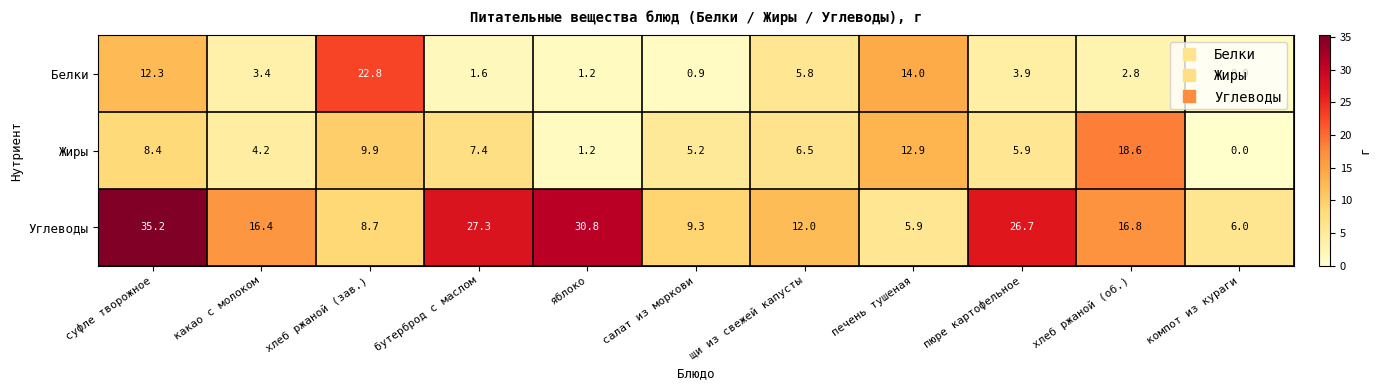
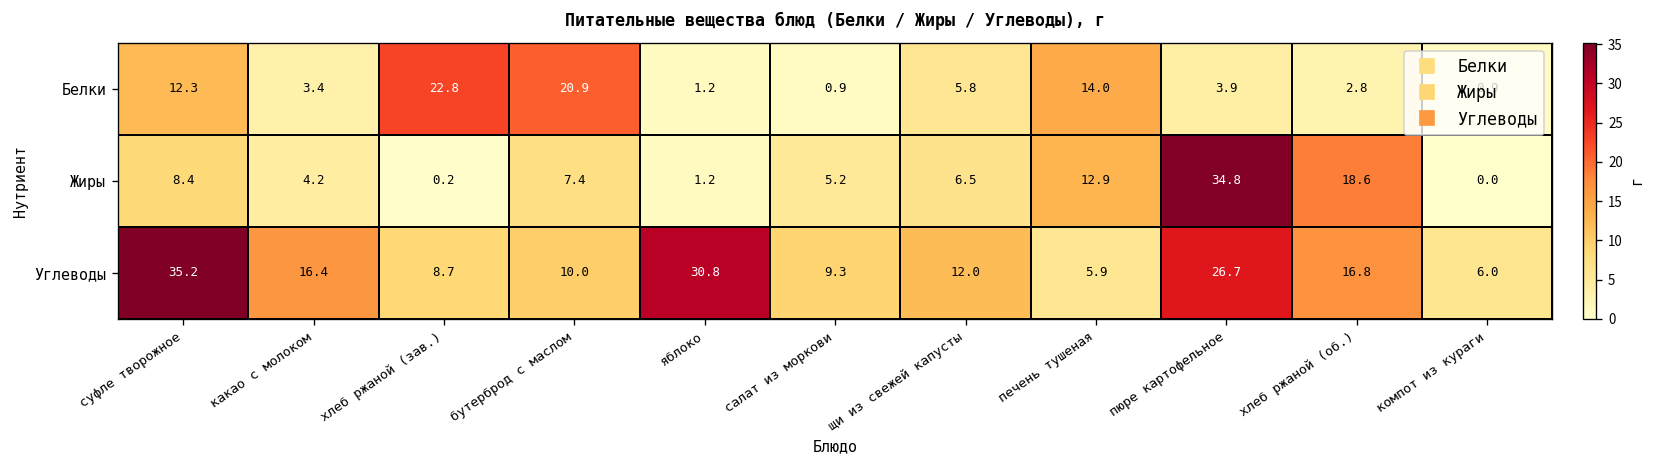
  {
    "Белки": {
      "суфле творожное": 12.3,
      "какао с молоком": 3.4,
      "хлеб ржаной (зав.)": 22.8,
-     "бутерброд с маслом": 1.6,
+     "бутерброд с маслом": 20.9,
      "яблоко": 1.2,
      "салат из моркови": 0.9,
      "щи из свежей капусты": 5.8,
      "печень тушеная": 14.0,
      "пюре картофельное": 3.9,
      "хлеб ржаной (об.)": 2.8
    },
    "Жиры": {
      "суфле творожное": 8.4,
      "какао с молоком": 4.2,
-     "хлеб ржаной (зав.)": 9.9,
+     "хлеб ржаной (зав.)": 0.2,
      "бутерброд с маслом": 7.4,
      "яблоко": 1.2,
      "салат из моркови": 5.2,
      "щи из свежей капусты": 6.5,
      "печень тушеная": 12.9,
-     "пюре картофельное": 5.9,
+     "пюре картофельное": 34.8,
      "хлеб ржаной (об.)": 18.6,
      "компот из кураги": 0.0
    },
    "Углеводы": {
      "суфле творожное": 35.2,
      "какао с молоком": 16.4,
      "хлеб ржаной (зав.)": 8.7,
-     "бутерброд с маслом": 27.3,
+     "бутерброд с маслом": 10.0,
      "яблоко": 30.8,
      "салат из моркови": 9.3,
      "щи из свежей капусты": 12.0,
      "печень тушеная": 5.9,
      "пюре картофельное": 26.7,
      "хлеб ржаной (об.)": 16.8,
      "компот из кураги": 6.0
    }
  }
